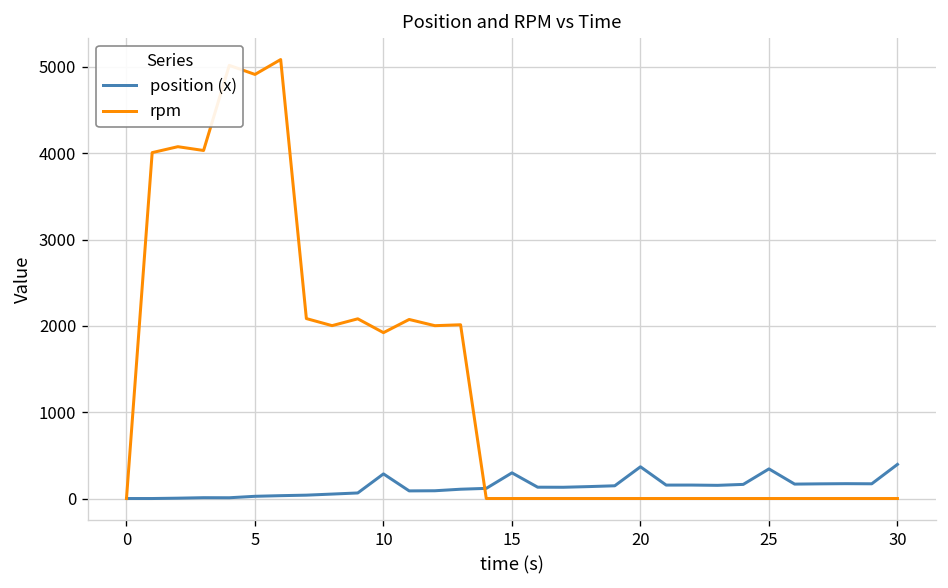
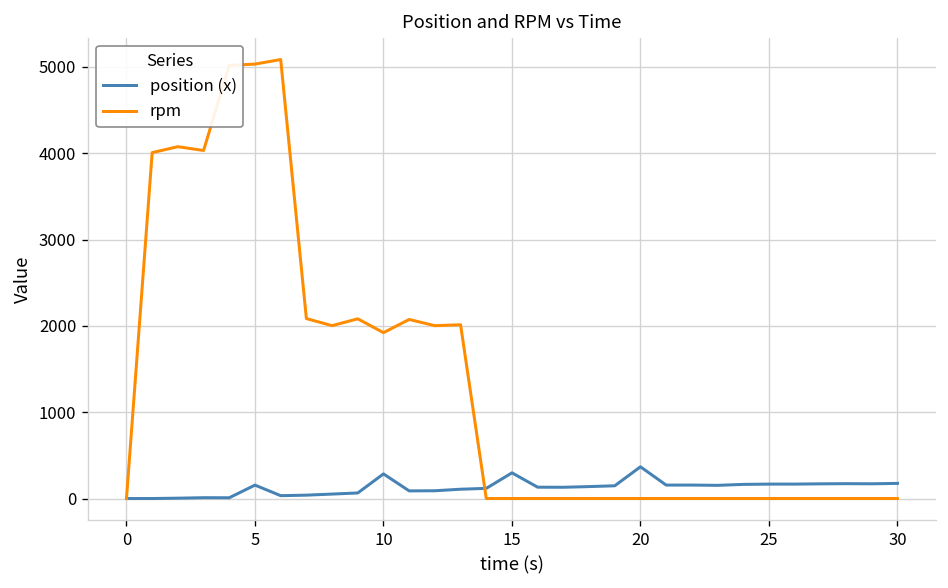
  {
    "position (x)": {
-     "5": 0,
+     "5": 200,
      "10": 300,
      "15": 300,
      "20": 400,
-     "25": 300,
-     "30": 400
+     "25": 200,
+     "30": 200
    },
    "rpm": {
-     "5": 4900,
+     "5": 5000,
      "10": 1900,
      "15": 0,
      "20": 0,
      "25": 0,
      "30": 0
    }
  }
